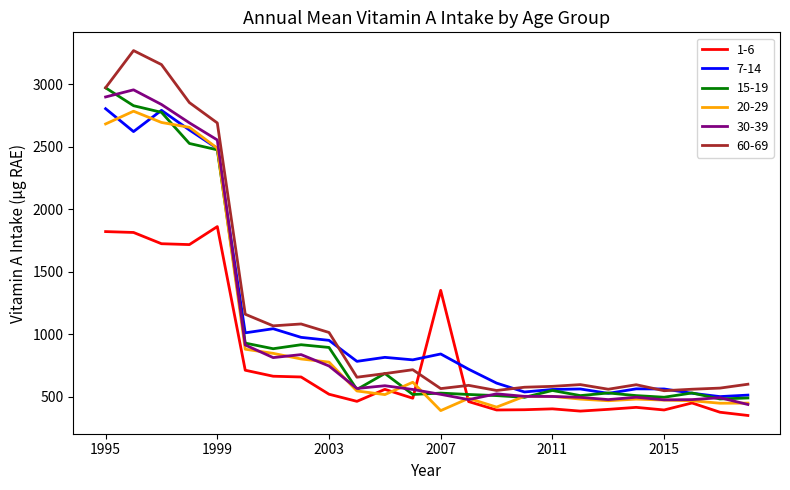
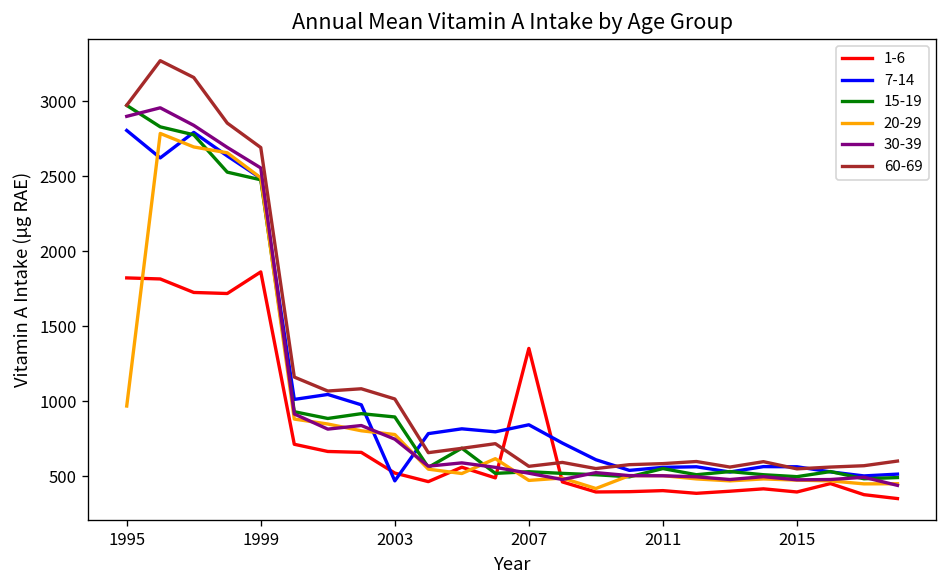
  {
    "1-6": {
      "1995": 1820,
      "1999": 1860,
      "2003": 520,
      "2007": 1350,
      "2011": 400,
      "2015": 390
    },
    "7-14": {
      "1995": 2800,
-     "2003": 950,
+     "2003": 470,
      "2007": 840
    },
    "15-19": {
      "2003": 890,
      "2015": 500
    },
    "20-29": {
-     "1995": 2680,
+     "1995": 970,
      "2003": 780,
-     "2007": 390
+     "2007": 470
    },
    "30-39": {
      "1995": 2900,
      "1999": 2550,
      "2003": 750
    },
    "60-69": {
      "1999": 2690,
      "2003": 1010,
      "2007": 570,
      "2011": 580
    }
  }
